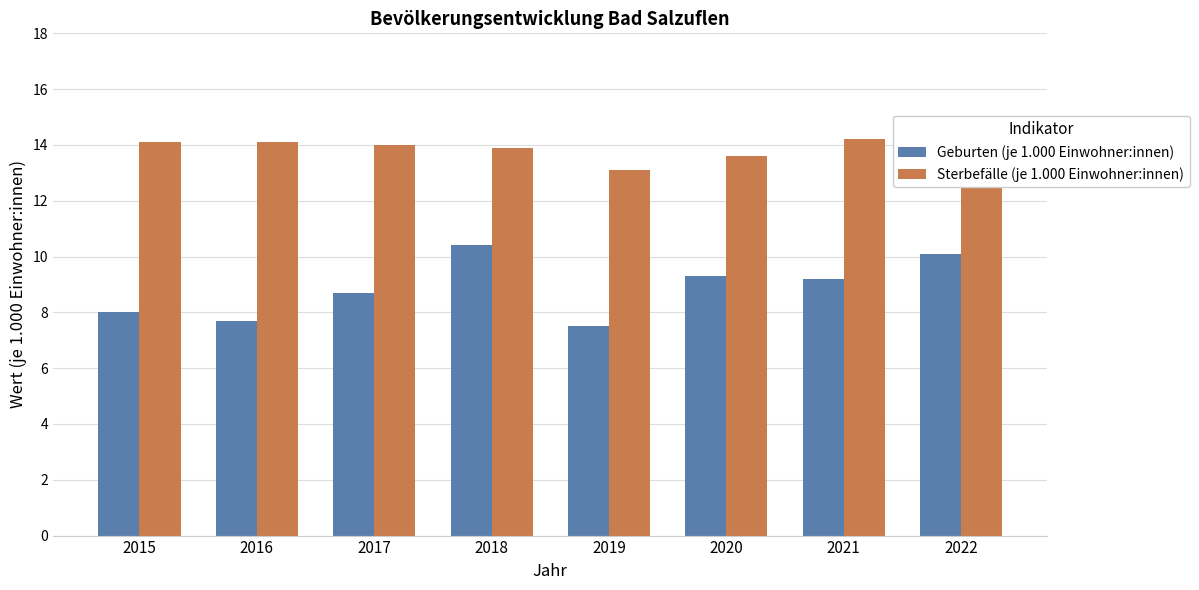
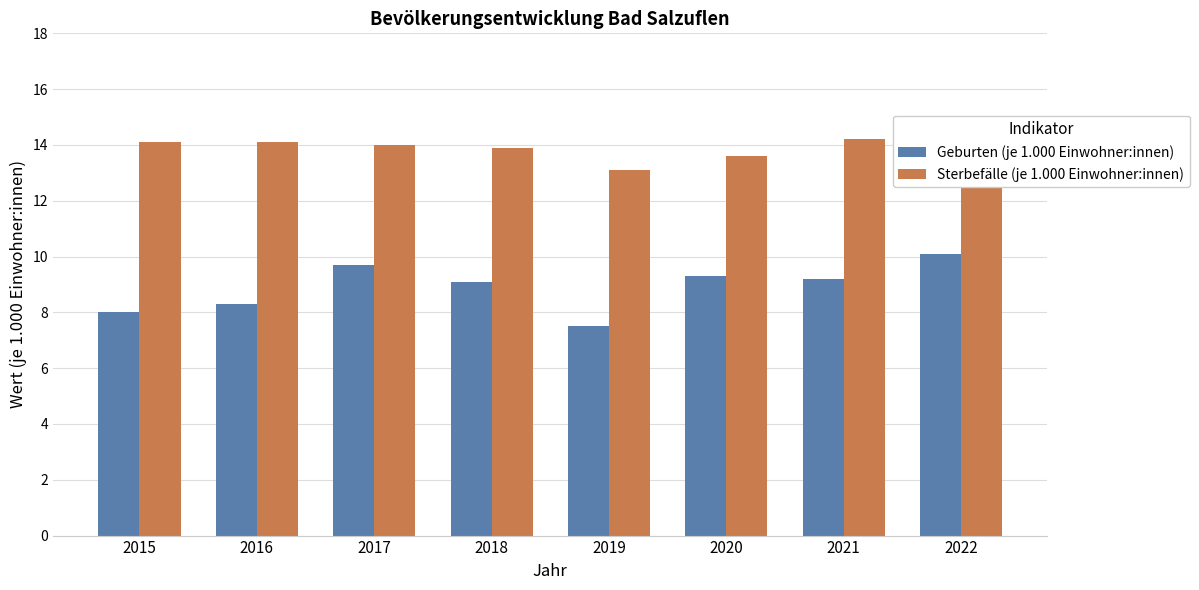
  {
    "Geburten (je 1.000 Einwohner:innen)": {
      "2015": 8.0,
-     "2016": 7.7,
-     "2017": 8.7,
-     "2018": 10.4,
+     "2016": 8.3,
+     "2017": 9.7,
+     "2018": 9.1,
      "2019": 7.5,
      "2020": 9.3,
      "2021": 9.2,
      "2022": 10.1
    },
    "Sterbefälle (je 1.000 Einwohner:innen)": {
      "2015": 14.1,
      "2016": 14.1,
      "2017": 14.0,
      "2018": 13.9,
      "2019": 13.1,
      "2020": 13.6,
      "2021": 14.2
    }
  }
